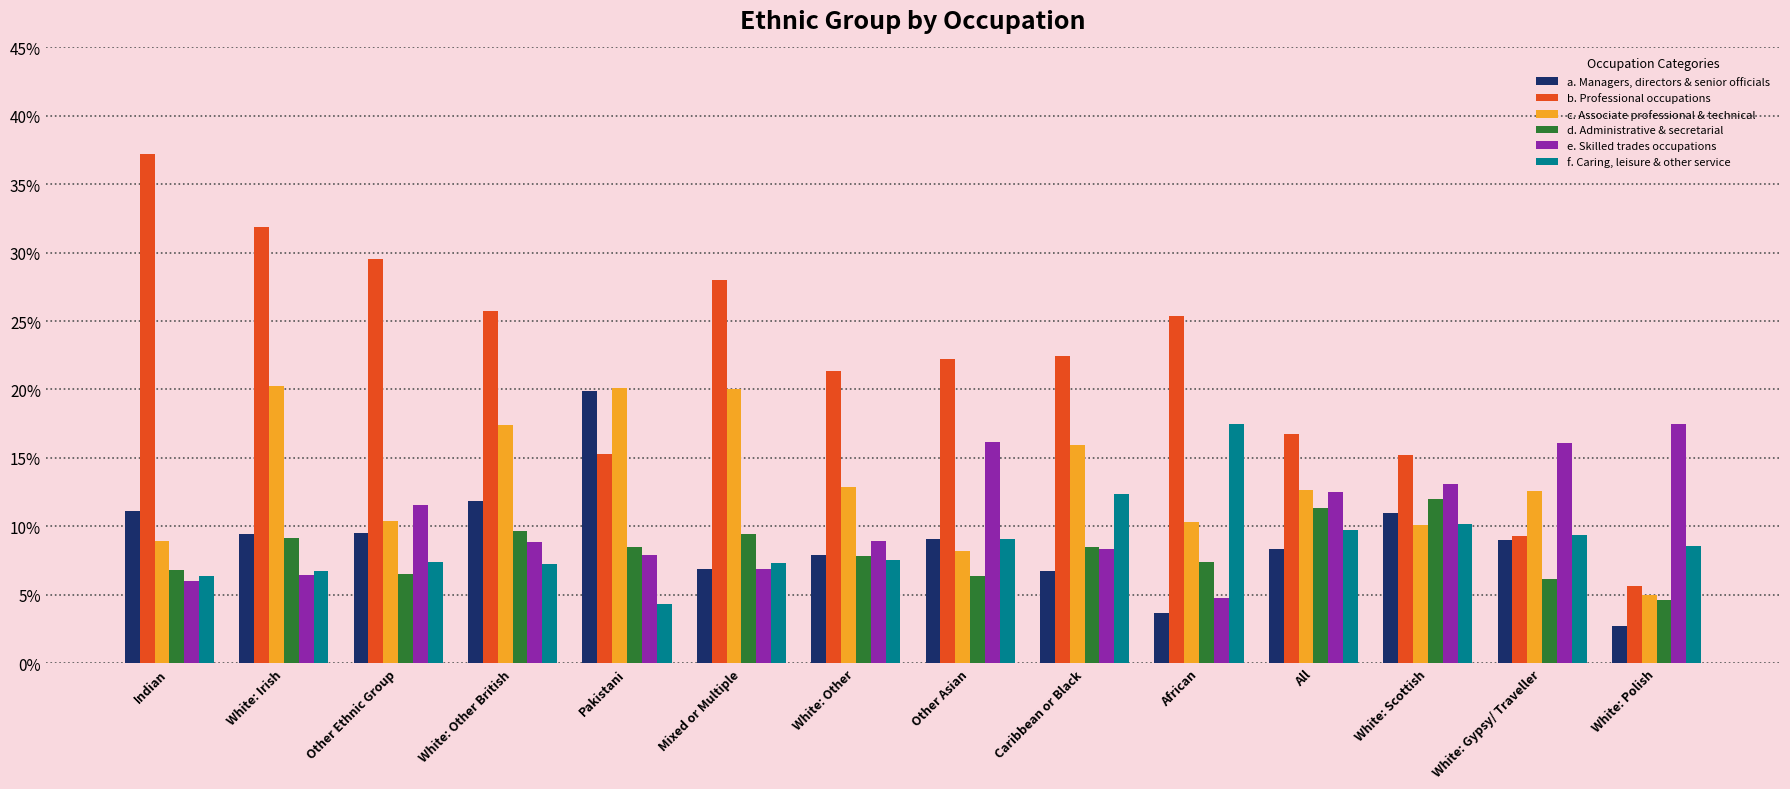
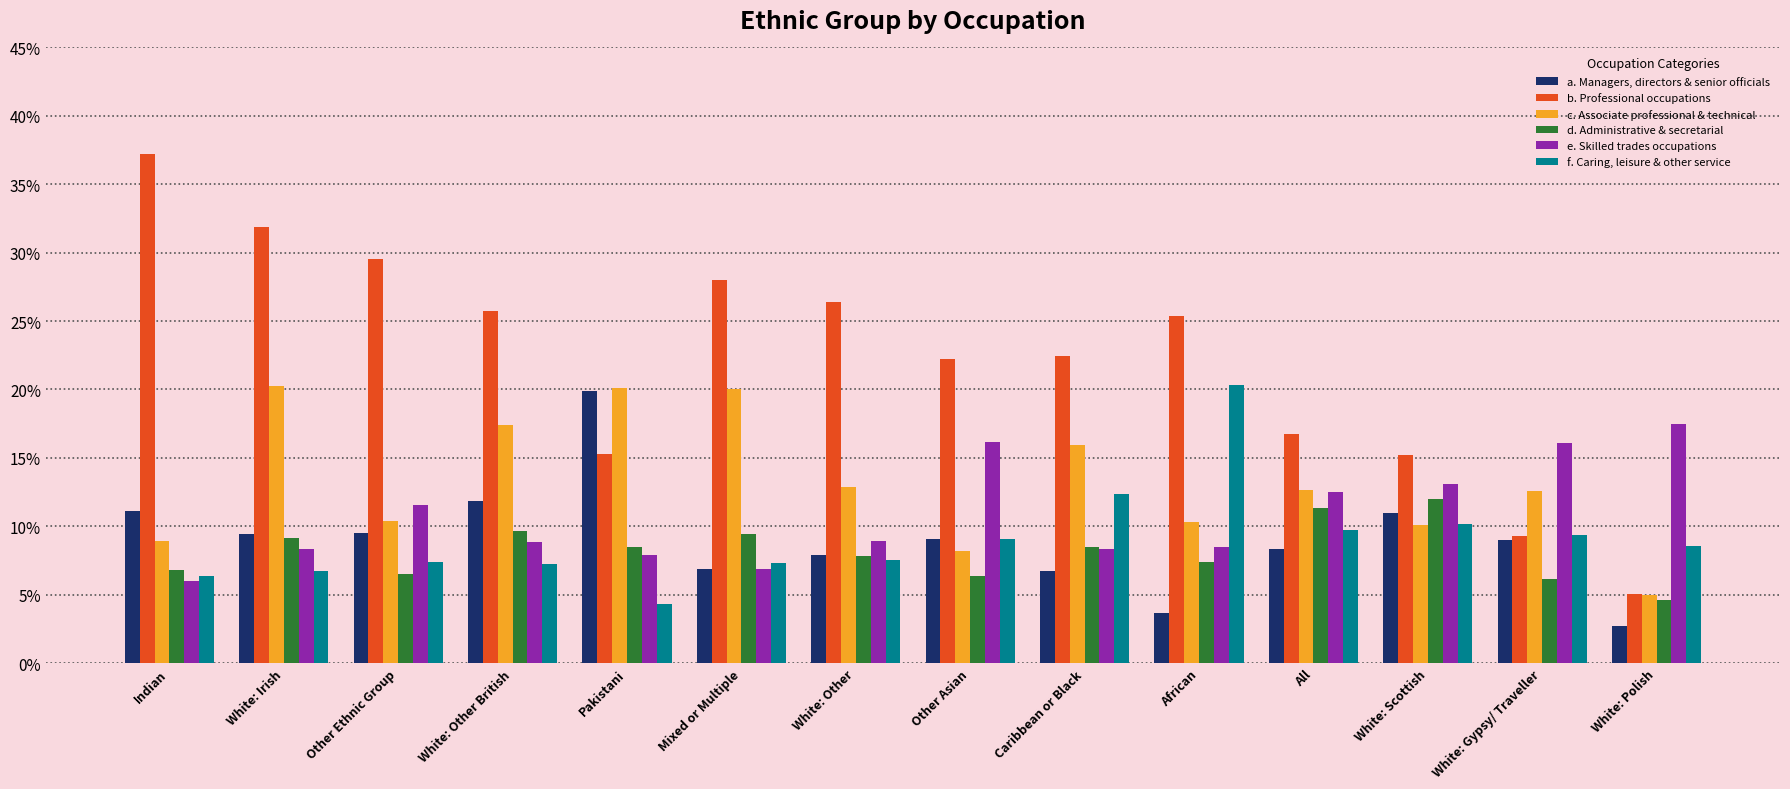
  {
    "a. Managers, directors & senior officials": {
      "Indian": "11.1%",
      "White: Irish": "9.5%",
      "Other Ethnic Group": "9.5%",
      "White: Other British": "11.8%",
      "Pakistani": "19.9%",
      "Mixed or Multiple": "6.9%",
      "White: Other": "7.9%",
      "Other Asian": "9.1%",
      "Caribbean or Black": "6.7%",
      "African": "3.7%",
      "All": "8.4%",
      "White: Scottish": "11.0%",
      "White: Gypsy/ Traveller": "9.0%",
      "White: Polish": "2.7%"
    },
    "b. Professional occupations": {
      "Indian": "37.2%",
      "White: Irish": "31.9%",
      "Other Ethnic Group": "29.6%",
      "White: Other British": "25.7%",
      "Pakistani": "15.3%",
      "Mixed or Multiple": "28.0%",
-     "White: Other": "21.4%",
+     "White: Other": "26.4%",
      "Other Asian": "22.3%",
      "Caribbean or Black": "22.4%",
      "African": "25.4%",
      "All": "16.8%",
      "White: Scottish": "15.2%",
      "White: Gypsy/ Traveller": "9.3%",
-     "White: Polish": "5.6%"
+     "White: Polish": "5.0%"
    },
    "c. Associate professional & technical": {
      "Indian": "8.9%",
      "White: Irish": "20.3%",
      "Other Ethnic Group": "10.4%",
      "White: Other British": "17.4%",
      "Pakistani": "20.1%",
      "Mixed or Multiple": "20.0%",
      "White: Other": "12.9%",
      "Other Asian": "8.2%",
      "Caribbean or Black": "16.0%",
      "African": "10.3%",
      "All": "12.6%",
      "White: Scottish": "10.1%",
      "White: Gypsy/ Traveller": "12.6%",
      "White: Polish": "5.0%"
    },
    "d. Administrative & secretarial": {
      "Indian": "6.8%",
      "White: Irish": "9.1%",
      "Other Ethnic Group": "6.5%",
      "White: Other British": "9.6%",
      "Pakistani": "8.5%",
      "Mixed or Multiple": "9.4%",
      "White: Other": "7.8%",
      "Other Asian": "6.4%",
      "Caribbean or Black": "8.5%",
      "African": "7.4%",
      "All": "11.4%",
      "White: Scottish": "12.0%",
      "White: Gypsy/ Traveller": "6.1%",
      "White: Polish": "4.6%"
    },
    "e. Skilled trades occupations": {
      "Indian": "6.0%",
-     "White: Irish": "6.5%",
+     "White: Irish": "8.3%",
      "Other Ethnic Group": "11.5%",
      "White: Other British": "8.8%",
      "Pakistani": "7.9%",
      "Mixed or Multiple": "6.9%",
      "White: Other": "8.9%",
      "Other Asian": "16.2%",
      "Caribbean or Black": "8.3%",
-     "African": "4.8%",
+     "African": "8.5%",
      "All": "12.5%",
      "White: Scottish": "13.1%",
      "White: Gypsy/ Traveller": "16.1%",
      "White: Polish": "17.4%"
    },
    "f. Caring, leisure & other service": {
      "Indian": "6.4%",
      "White: Irish": "6.7%",
      "Other Ethnic Group": "7.4%",
      "White: Other British": "7.2%",
      "Pakistani": "4.3%",
      "Mixed or Multiple": "7.3%",
      "White: Other": "7.6%",
      "Other Asian": "9.1%",
      "Caribbean or Black": "12.4%",
-     "African": "17.5%",
+     "African": "20.3%",
      "All": "9.7%",
      "White: Scottish": "10.1%",
      "White: Gypsy/ Traveller": "9.3%",
      "White: Polish": "8.5%"
    }
  }
